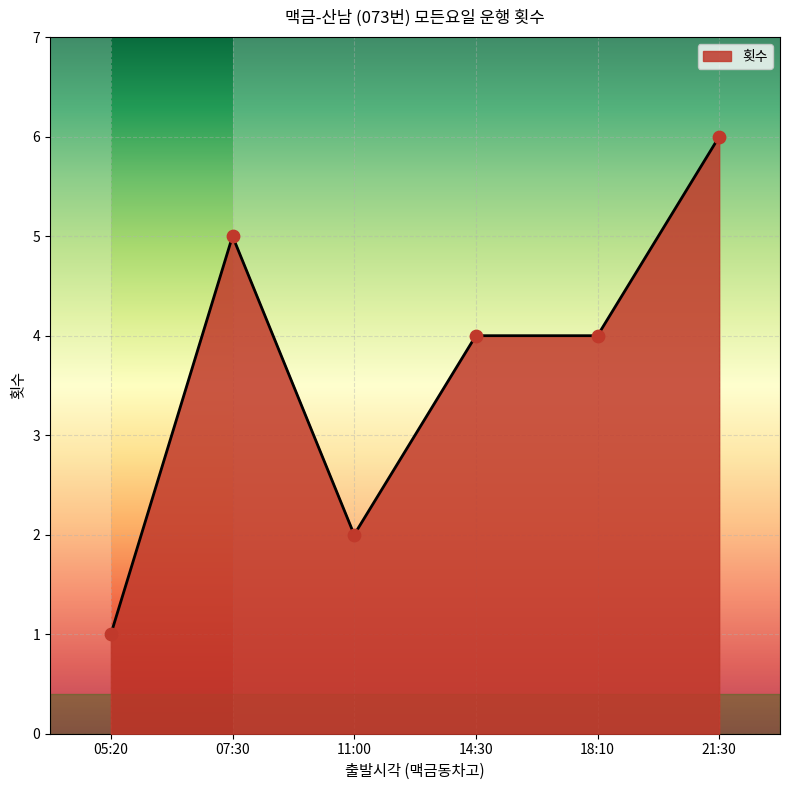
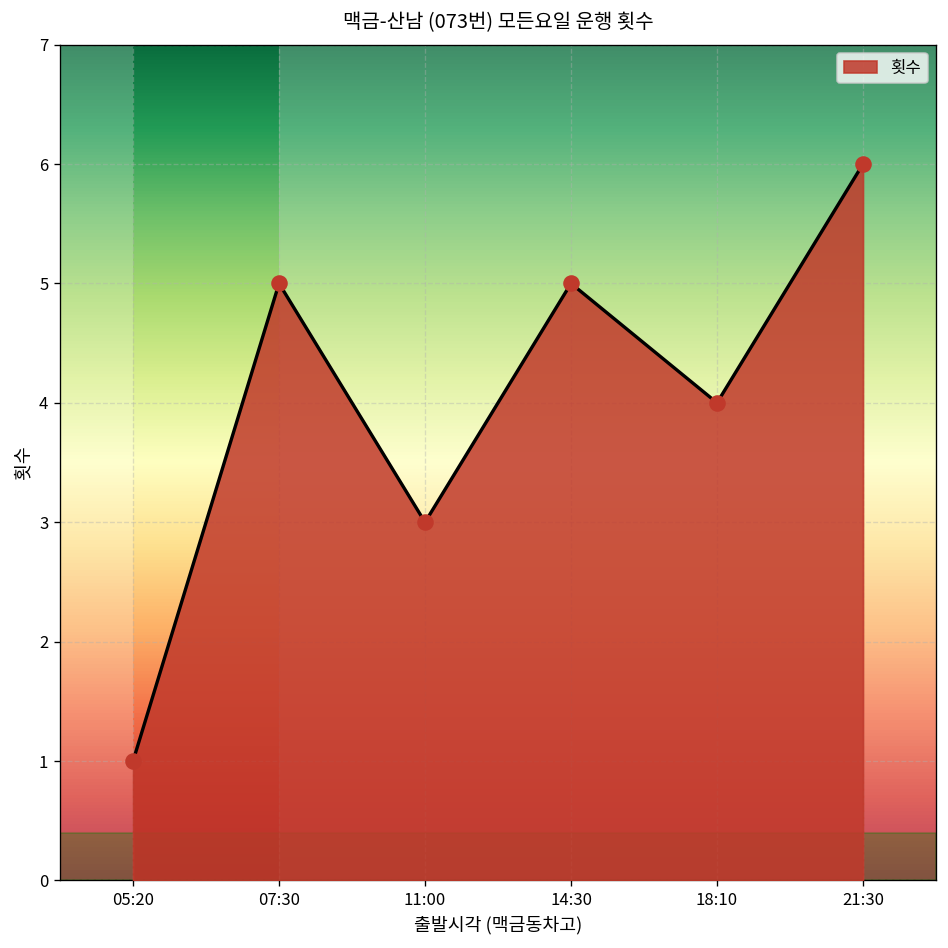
  {
    "05:20": 1,
    "07:30": 5,
-   "11:00": 2,
-   "14:30": 4,
+   "11:00": 3,
+   "14:30": 5,
    "18:10": 4,
    "21:30": 6
  }
